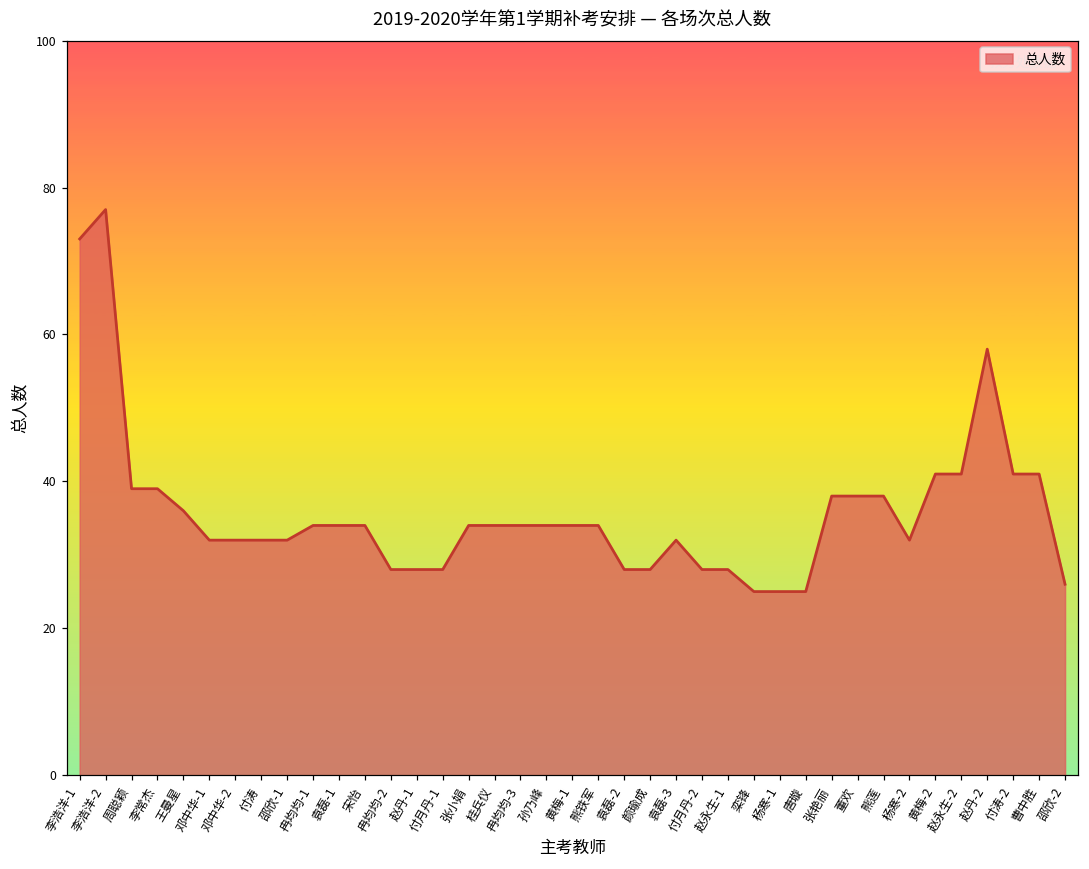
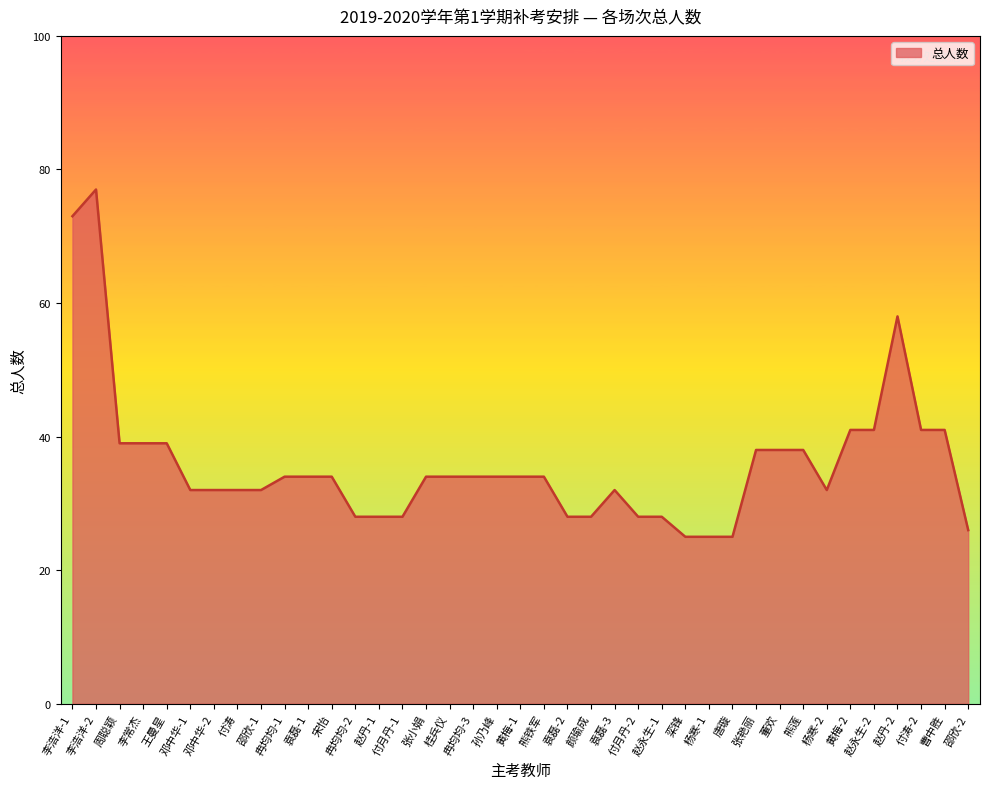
  {
    "李浩洋-1": 73,
    "李浩洋-2": 77,
    "周聪颖": 39,
    "李常杰": 39,
-   "王曼星": 36,
+   "王曼星": 39,
    "邓中华-1": 32,
    "邓中华-2": 32,
    "付涛": 32,
    "邵欣-1": 32,
    "冉均均-1": 34,
    "袁磊-1": 34,
    "宋怡": 34,
    "冉均均-2": 28,
    "赵丹-1": 28,
    "付月丹-1": 28,
    "张小娟": 34,
    "桂兵仪": 34,
    "冉均均-3": 34,
    "孙乃峰": 34,
    "黄梅-1": 34,
    "熊铁军": 34,
    "袁磊-2": 28,
    "颜瑜成": 28,
    "袁磊-3": 32,
    "付月丹-2": 28,
    "赵永生-1": 28,
    "栾锋": 25,
    "杨寒-1": 25,
    "唐璇": 25,
    "张艳丽": 38,
    "董欢": 38,
    "熊莲": 38,
    "杨寒-2": 32,
    "黄梅-2": 41,
    "赵永生-2": 41,
    "赵丹-2": 58,
    "付涛-2": 41,
    "曹中胜": 41,
    "邵欣-2": 26
  }
